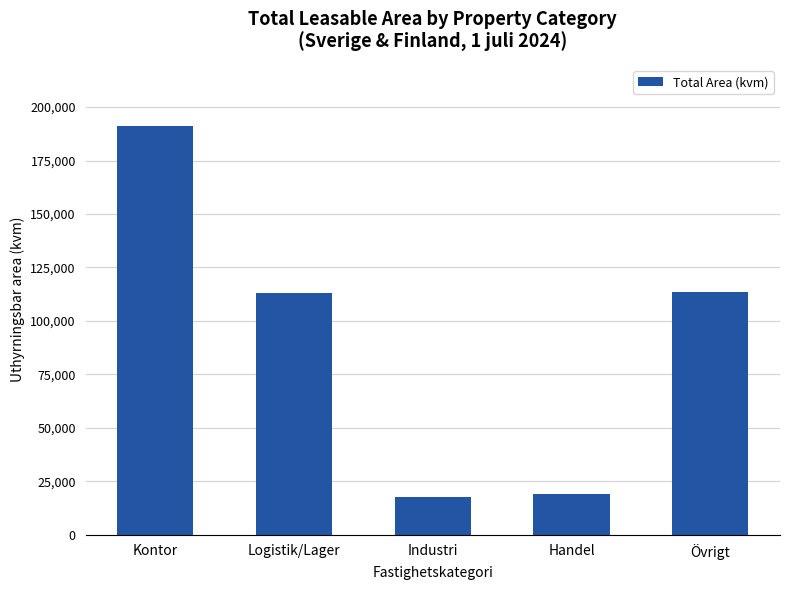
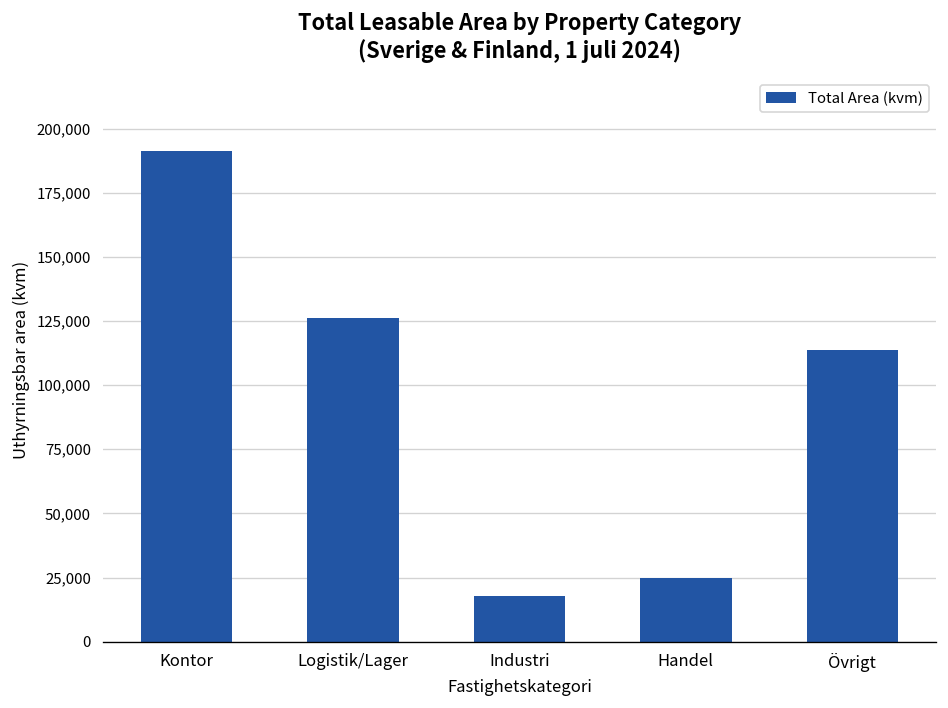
  {
    "Kontor": "191,000",
-   "Logistik/Lager": "113,000",
+   "Logistik/Lager": "126,000",
    "Industri": "18,000",
-   "Handel": "19,000",
+   "Handel": "25,000",
    "Övrigt": "114,000"
  }
